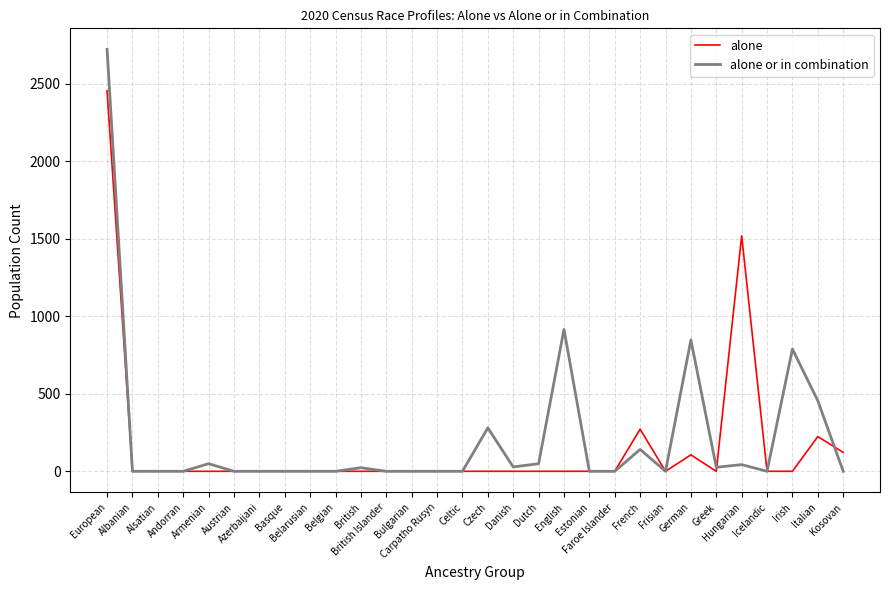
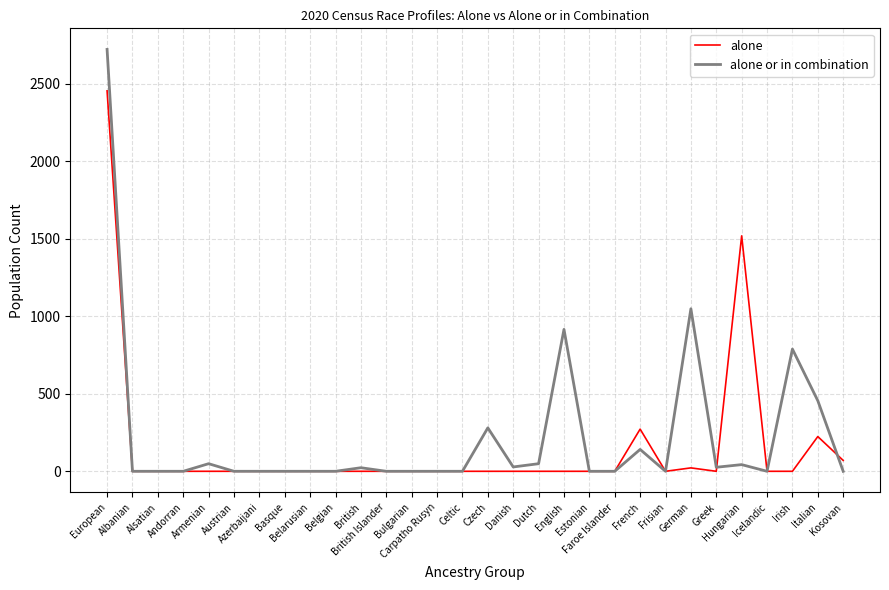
  {
    "alone": {
      "European": 2450,
      "Armenian": 0,
      "British": 0,
      "Czech": 0,
      "Danish": 0,
      "Dutch": 0,
      "English": 0,
      "French": 270,
-     "German": 110,
+     "German": 20,
      "Greek": 0,
      "Hungarian": 1520,
      "Irish": 0,
      "Italian": 220,
-     "Kosovan": 120
+     "Kosovan": 70
    },
    "alone or in combination": {
      "European": 2720,
      "Armenian": 50,
      "British": 20,
      "Czech": 280,
      "Danish": 30,
      "Dutch": 50,
      "English": 920,
      "French": 140,
-     "German": 850,
+     "German": 1050,
      "Greek": 30,
      "Hungarian": 40,
      "Irish": 790,
      "Italian": 460,
      "Kosovan": 0
    }
  }
